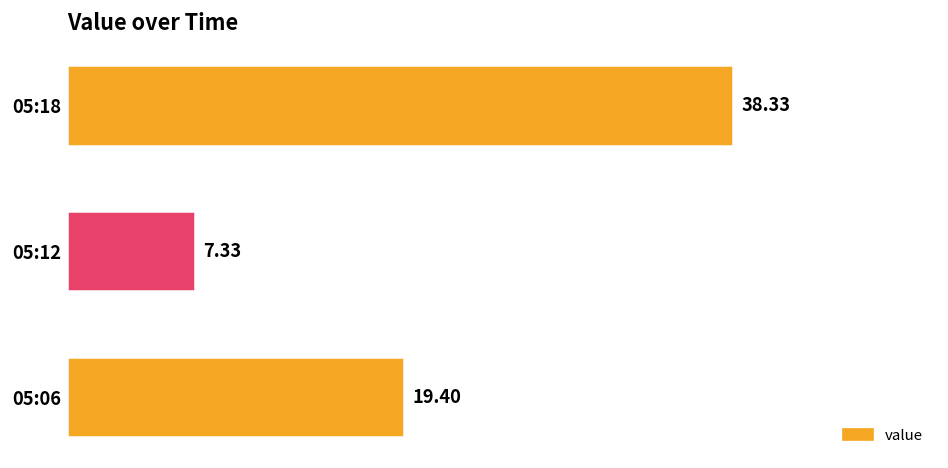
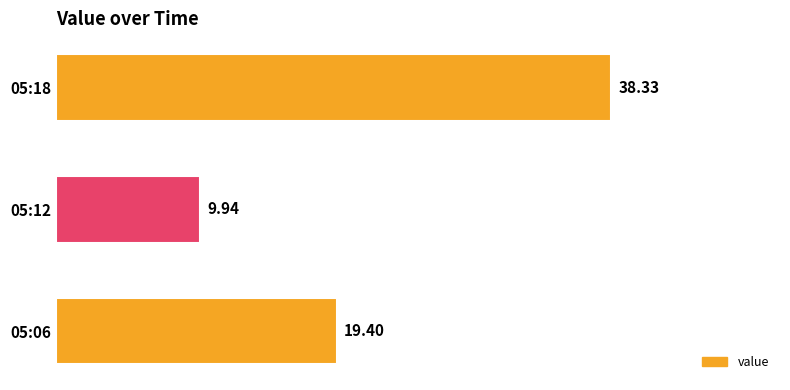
  {
    "05:18": 38.33,
-   "05:12": 7.33,
+   "05:12": 9.94,
    "05:06": 19.40
  }
